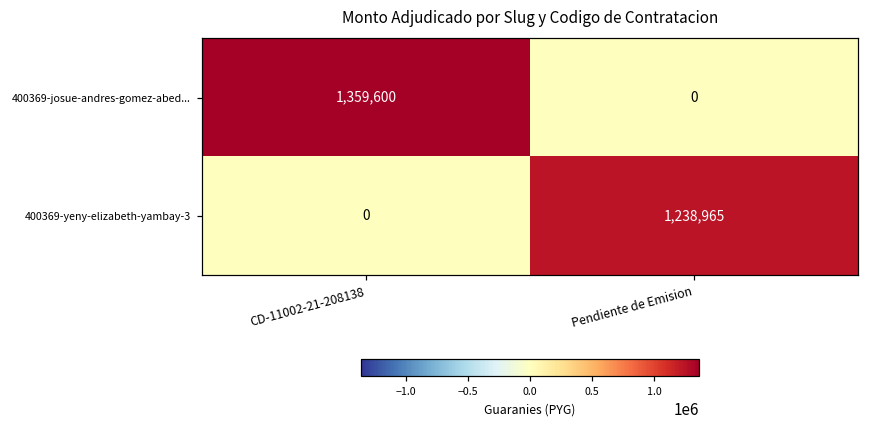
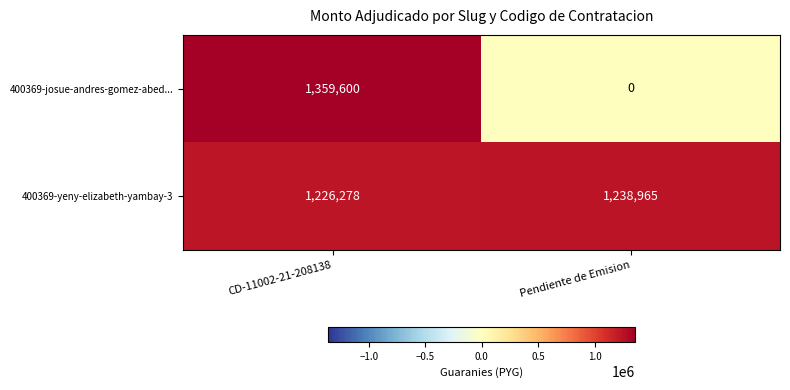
  {
    "400369-josue-andres-gomez-abed...": {
      "CD-11002-21-208138": "1,359,600",
      "Pendiente de Emision": "0"
    },
    "400369-yeny-elizabeth-yambay-3": {
-     "CD-11002-21-208138": "0",
+     "CD-11002-21-208138": "1,226,278",
      "Pendiente de Emision": "1,238,965"
    }
  }
